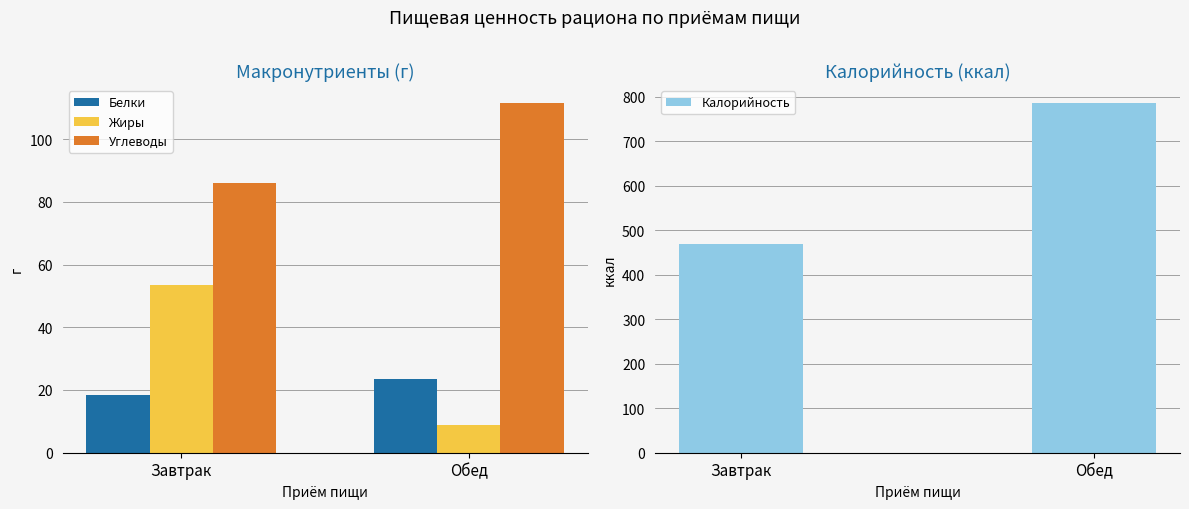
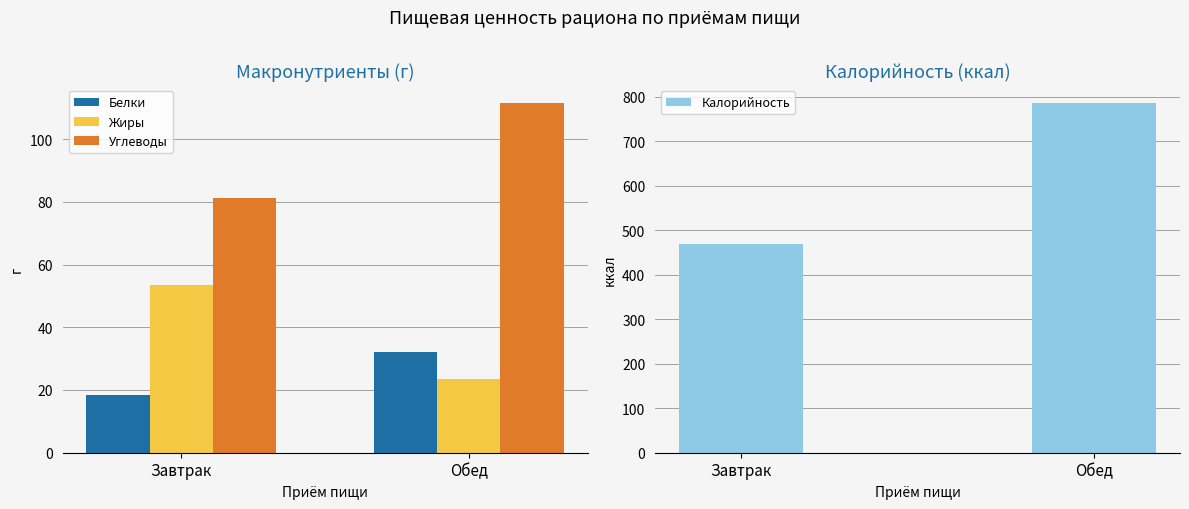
  {
    "Макронутриенты (г)": {
      "Белки": {
        "Завтрак": 18,
-       "Обед": 23
+       "Обед": 32
      },
      "Жиры": {
        "Завтрак": 53,
-       "Обед": 9
+       "Обед": 24
      },
      "Углеводы": {
-       "Завтрак": 86,
+       "Завтрак": 81,
        "Обед": 112
      }
    },
    "Калорийность (ккал)": {
      "Завтрак": 470,
      "Обед": 790
    }
  }
